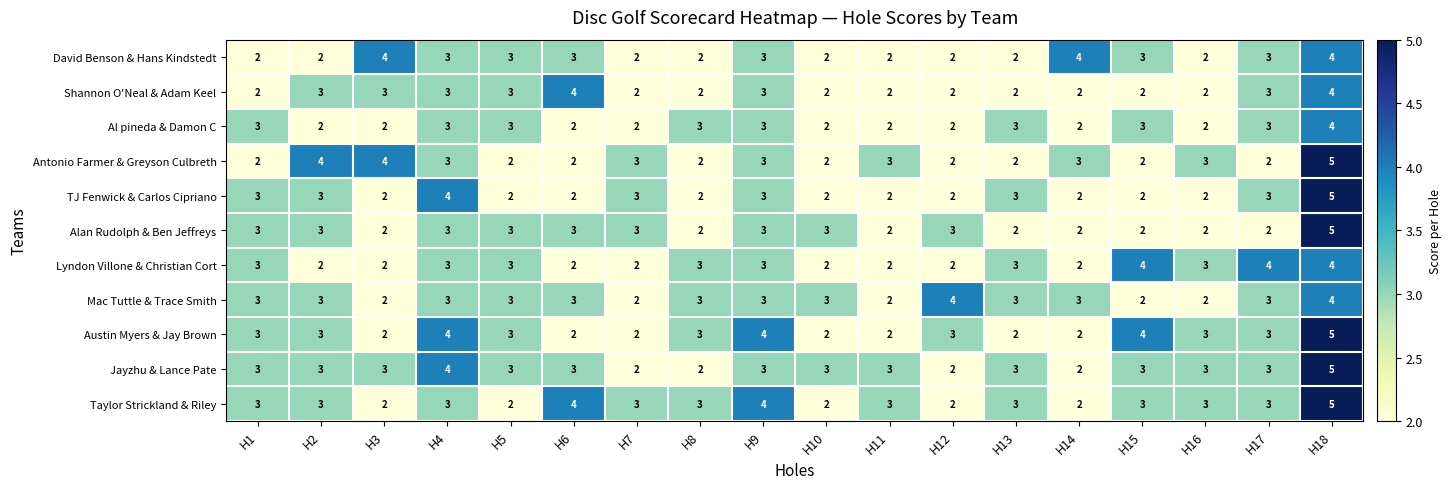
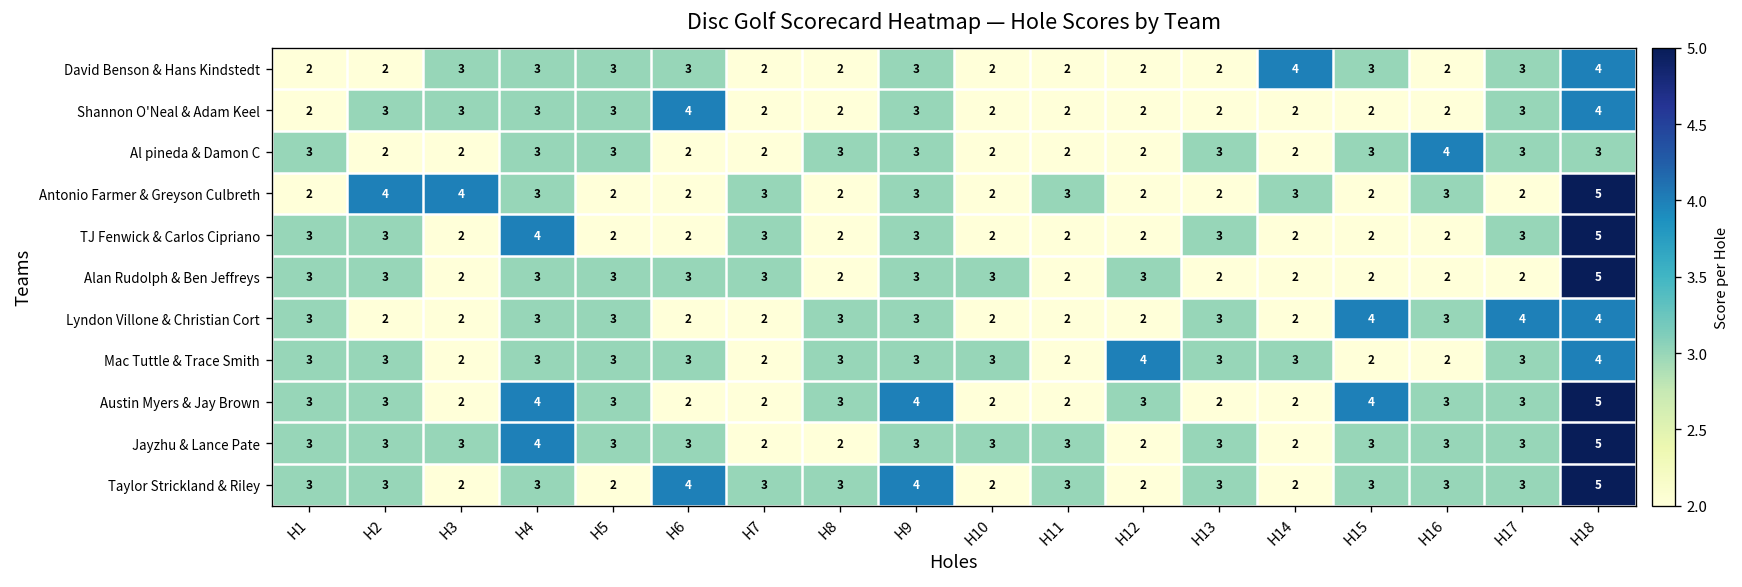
  {
    "David Benson & Hans Kindstedt": {
      "H1": 2,
      "H2": 2,
-     "H3": 4,
+     "H3": 3,
      "H4": 3,
      "H5": 3,
      "H6": 3,
      "H7": 2,
      "H8": 2,
      "H9": 3,
      "H10": 2,
      "H11": 2,
      "H12": 2,
      "H13": 2,
      "H14": 4,
      "H15": 3,
      "H16": 2,
      "H17": 3,
      "H18": 4
    },
    "Shannon O'Neal & Adam Keel": {
      "H1": 2,
      "H2": 3,
      "H3": 3,
      "H4": 3,
      "H5": 3,
      "H6": 4,
      "H7": 2,
      "H8": 2,
      "H9": 3,
      "H10": 2,
      "H11": 2,
      "H12": 2,
      "H13": 2,
      "H14": 2,
      "H15": 2,
      "H16": 2,
      "H17": 3,
      "H18": 4
    },
    "Al pineda & Damon C": {
      "H1": 3,
      "H2": 2,
      "H3": 2,
      "H4": 3,
      "H5": 3,
      "H6": 2,
      "H7": 2,
      "H8": 3,
      "H9": 3,
      "H10": 2,
      "H11": 2,
      "H12": 2,
      "H13": 3,
      "H14": 2,
      "H15": 3,
-     "H16": 2,
+     "H16": 4,
      "H17": 3,
-     "H18": 4
+     "H18": 3
    },
    "Antonio Farmer & Greyson Culbreth": {
      "H1": 2,
      "H2": 4,
      "H3": 4,
      "H4": 3,
      "H5": 2,
      "H6": 2,
      "H7": 3,
      "H8": 2,
      "H9": 3,
      "H10": 2,
      "H11": 3,
      "H12": 2,
      "H13": 2,
      "H14": 3,
      "H15": 2,
      "H16": 3,
      "H17": 2,
      "H18": 5
    },
    "TJ Fenwick & Carlos Cipriano": {
      "H1": 3,
      "H2": 3,
      "H3": 2,
      "H4": 4,
      "H5": 2,
      "H6": 2,
      "H7": 3,
      "H8": 2,
      "H9": 3,
      "H10": 2,
      "H11": 2,
      "H12": 2,
      "H13": 3,
      "H14": 2,
      "H15": 2,
      "H16": 2,
      "H17": 3,
      "H18": 5
    },
    "Alan Rudolph & Ben Jeffreys": {
      "H1": 3,
      "H2": 3,
      "H3": 2,
      "H4": 3,
      "H5": 3,
      "H6": 3,
      "H7": 3,
      "H8": 2,
      "H9": 3,
      "H10": 3,
      "H11": 2,
      "H12": 3,
      "H13": 2,
      "H14": 2,
      "H15": 2,
      "H16": 2,
      "H17": 2,
      "H18": 5
    },
    "Lyndon Villone & Christian Cort": {
      "H1": 3,
      "H2": 2,
      "H3": 2,
      "H4": 3,
      "H5": 3,
      "H6": 2,
      "H7": 2,
      "H8": 3,
      "H9": 3,
      "H10": 2,
      "H11": 2,
      "H12": 2,
      "H13": 3,
      "H14": 2,
      "H15": 4,
      "H16": 3,
      "H17": 4,
      "H18": 4
    },
    "Mac Tuttle & Trace Smith": {
      "H1": 3,
      "H2": 3,
      "H3": 2,
      "H4": 3,
      "H5": 3,
      "H6": 3,
      "H7": 2,
      "H8": 3,
      "H9": 3,
      "H10": 3,
      "H11": 2,
      "H12": 4,
      "H13": 3,
      "H14": 3,
      "H15": 2,
      "H16": 2,
      "H17": 3,
      "H18": 4
    },
    "Austin Myers & Jay Brown": {
      "H1": 3,
      "H2": 3,
      "H3": 2,
      "H4": 4,
      "H5": 3,
      "H6": 2,
      "H7": 2,
      "H8": 3,
      "H9": 4,
      "H10": 2,
      "H11": 2,
      "H12": 3,
      "H13": 2,
      "H14": 2,
      "H15": 4,
      "H16": 3,
      "H17": 3,
      "H18": 5
    },
    "Jayzhu & Lance Pate": {
      "H1": 3,
      "H2": 3,
      "H3": 3,
      "H4": 4,
      "H5": 3,
      "H6": 3,
      "H7": 2,
      "H8": 2,
      "H9": 3,
      "H10": 3,
      "H11": 3,
      "H12": 2,
      "H13": 3,
      "H14": 2,
      "H15": 3,
      "H16": 3,
      "H17": 3,
      "H18": 5
    },
    "Taylor Strickland & Riley": {
      "H1": 3,
      "H2": 3,
      "H3": 2,
      "H4": 3,
      "H5": 2,
      "H6": 4,
      "H7": 3,
      "H8": 3,
      "H9": 4,
      "H10": 2,
      "H11": 3,
      "H12": 2,
      "H13": 3,
      "H14": 2,
      "H15": 3,
      "H16": 3,
      "H17": 3,
      "H18": 5
    }
  }
